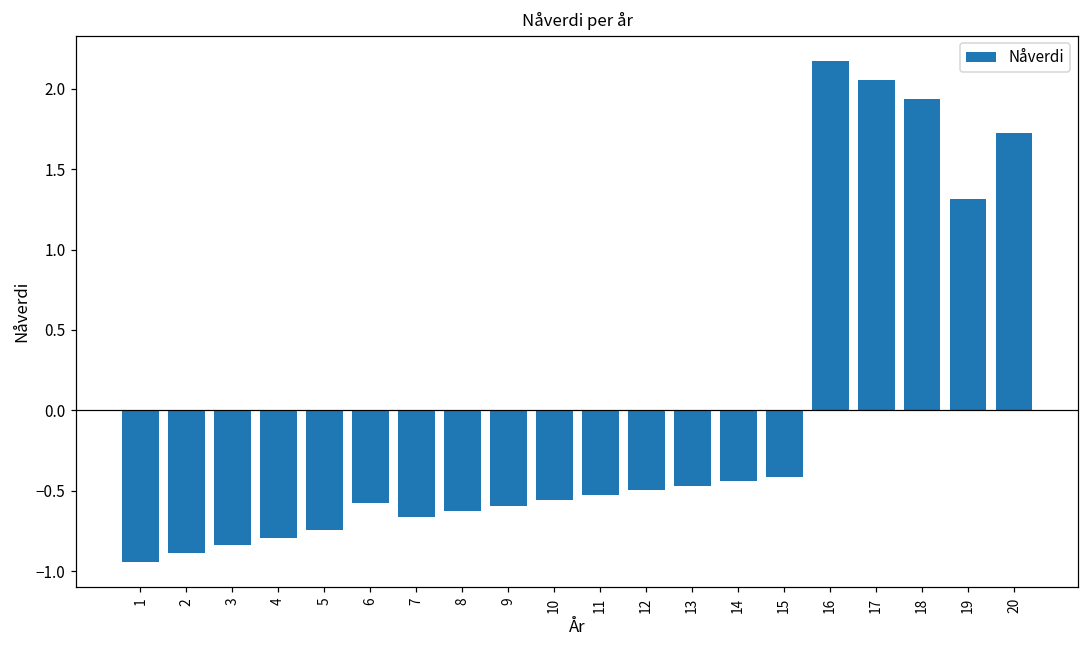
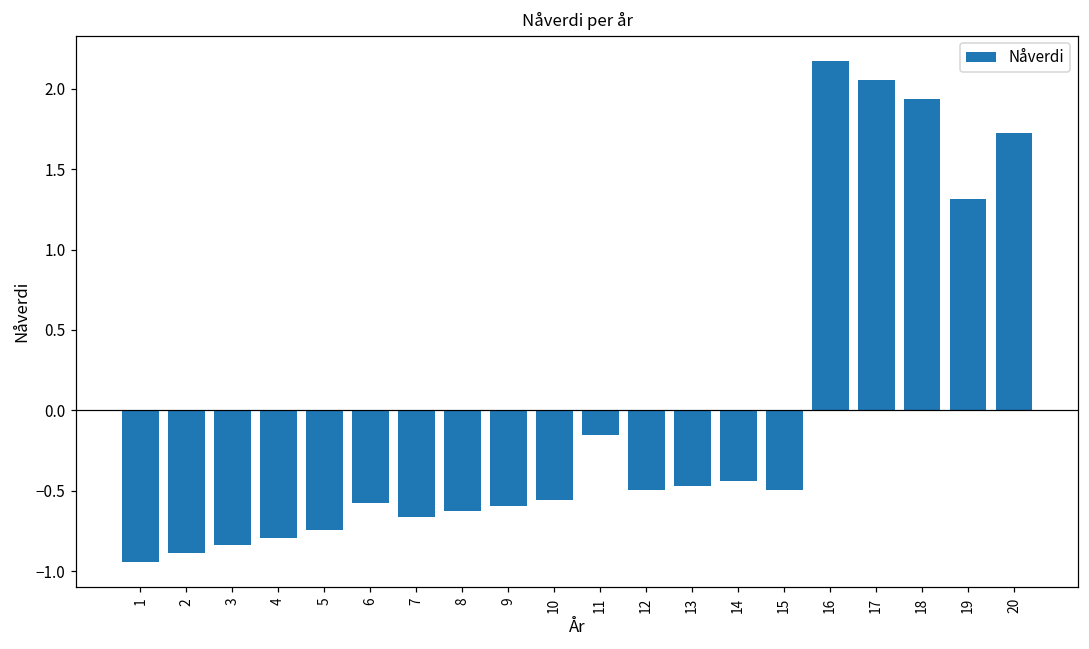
  {
    "1": -0.94,
    "2": -0.89,
    "3": -0.84,
    "4": -0.79,
    "5": -0.75,
    "6": -0.58,
    "7": -0.67,
    "8": -0.63,
    "9": -0.59,
    "10": -0.56,
-   "11": -0.53,
+   "11": -0.15,
    "12": -0.50,
    "13": -0.47,
    "14": -0.44,
-   "15": -0.42,
+   "15": -0.50,
    "16": 2.18,
    "17": 2.05,
    "18": 1.94,
    "19": 1.32,
    "20": 1.72
  }
